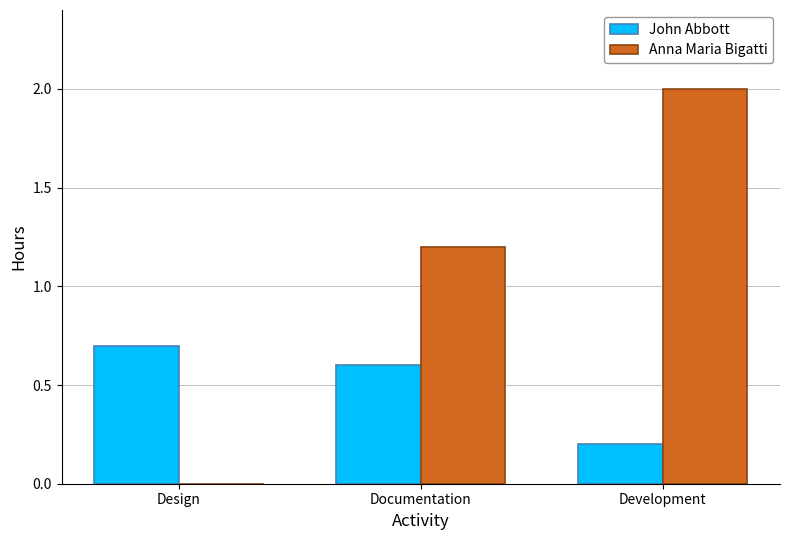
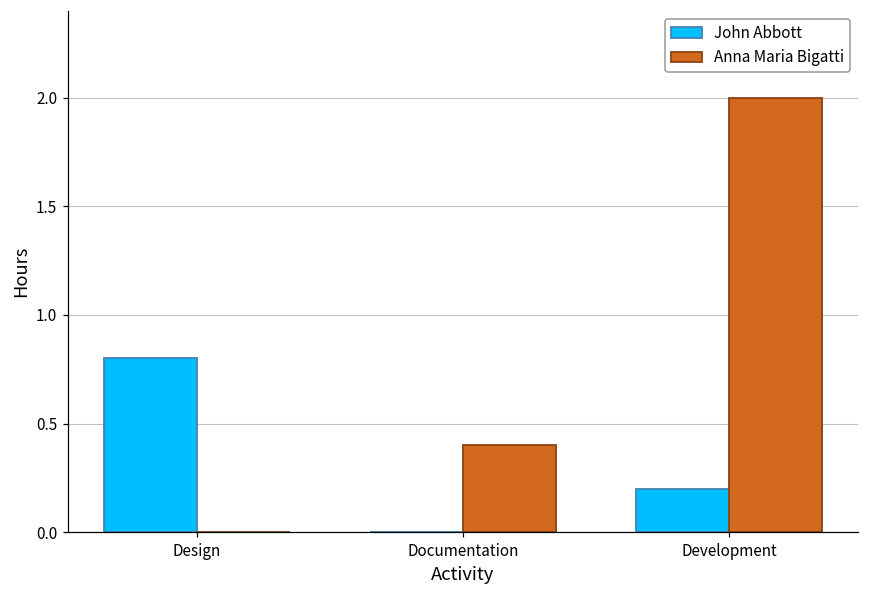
  {
    "John Abbott": {
-     "Design": 0.7,
-     "Documentation": 0.6,
+     "Design": 0.8,
+     "Documentation": 0.0,
      "Development": 0.2
    },
    "Anna Maria Bigatti": {
      "Design": 0.0,
-     "Documentation": 1.2,
+     "Documentation": 0.4,
      "Development": 2.0
    }
  }
